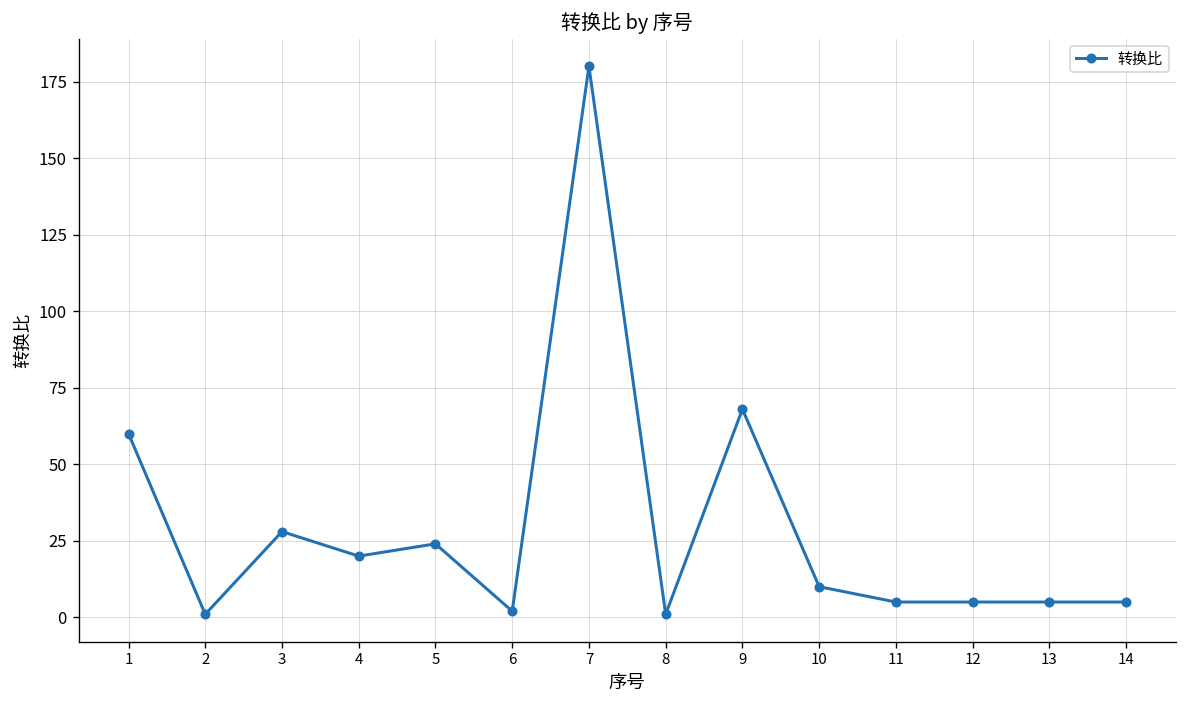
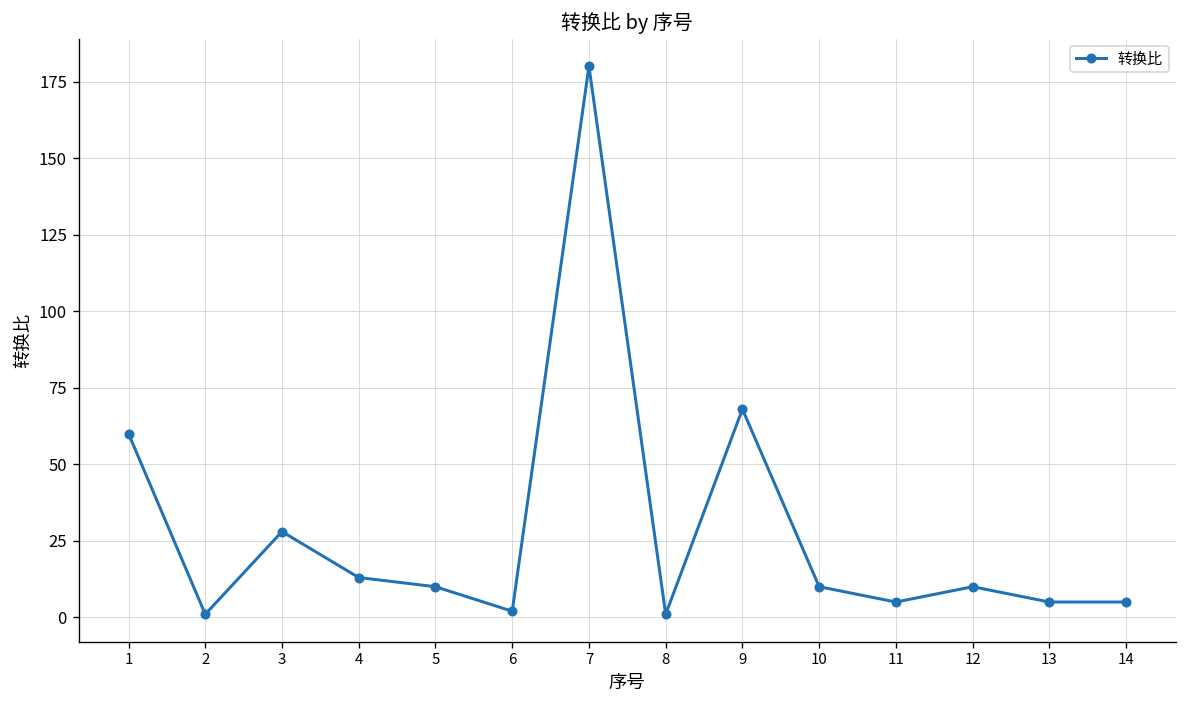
  {
    "1": 60,
    "2": 1,
    "3": 28,
-   "4": 20,
-   "5": 24,
+   "4": 13,
+   "5": 10,
    "6": 2,
    "7": 180,
    "8": 1,
    "9": 68,
    "10": 10,
    "11": 5,
-   "12": 5,
+   "12": 10,
    "13": 5,
    "14": 5
  }
